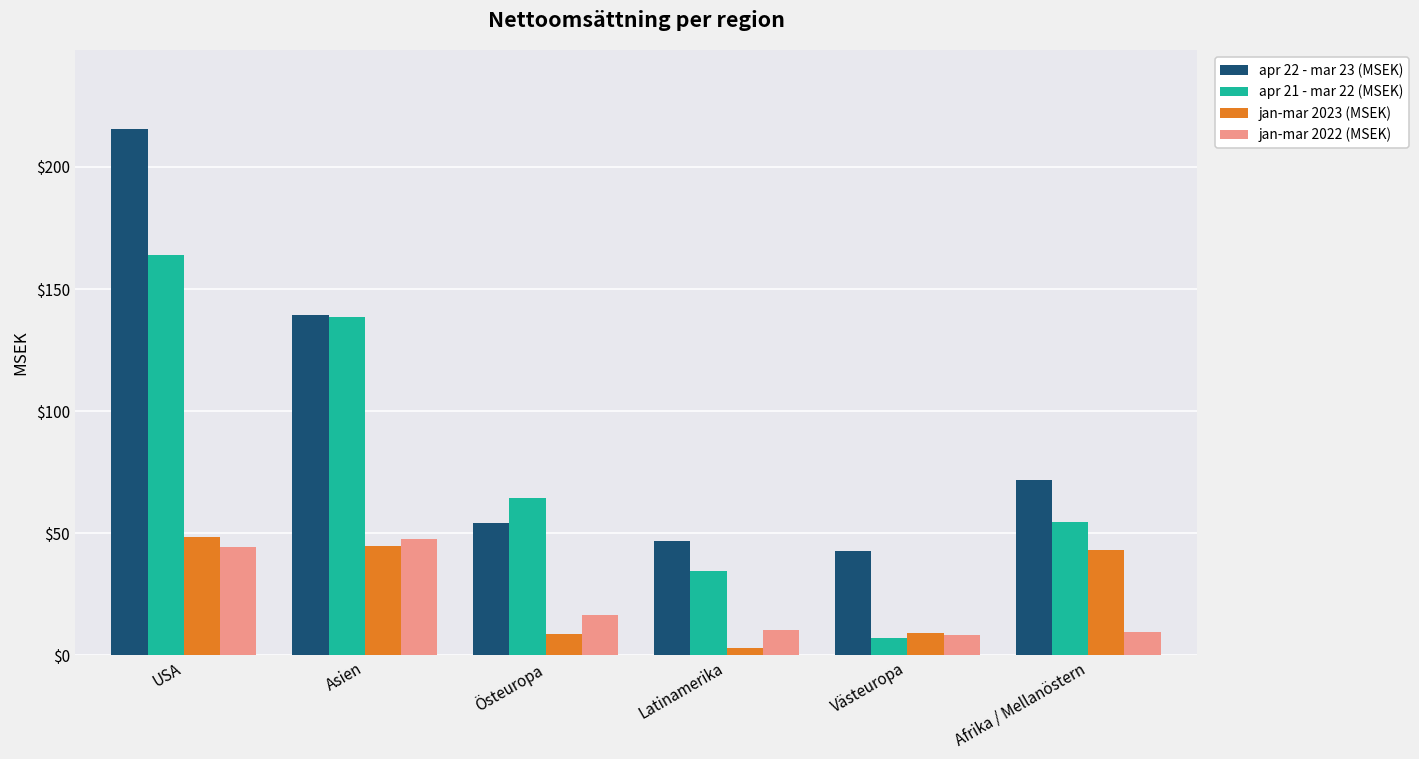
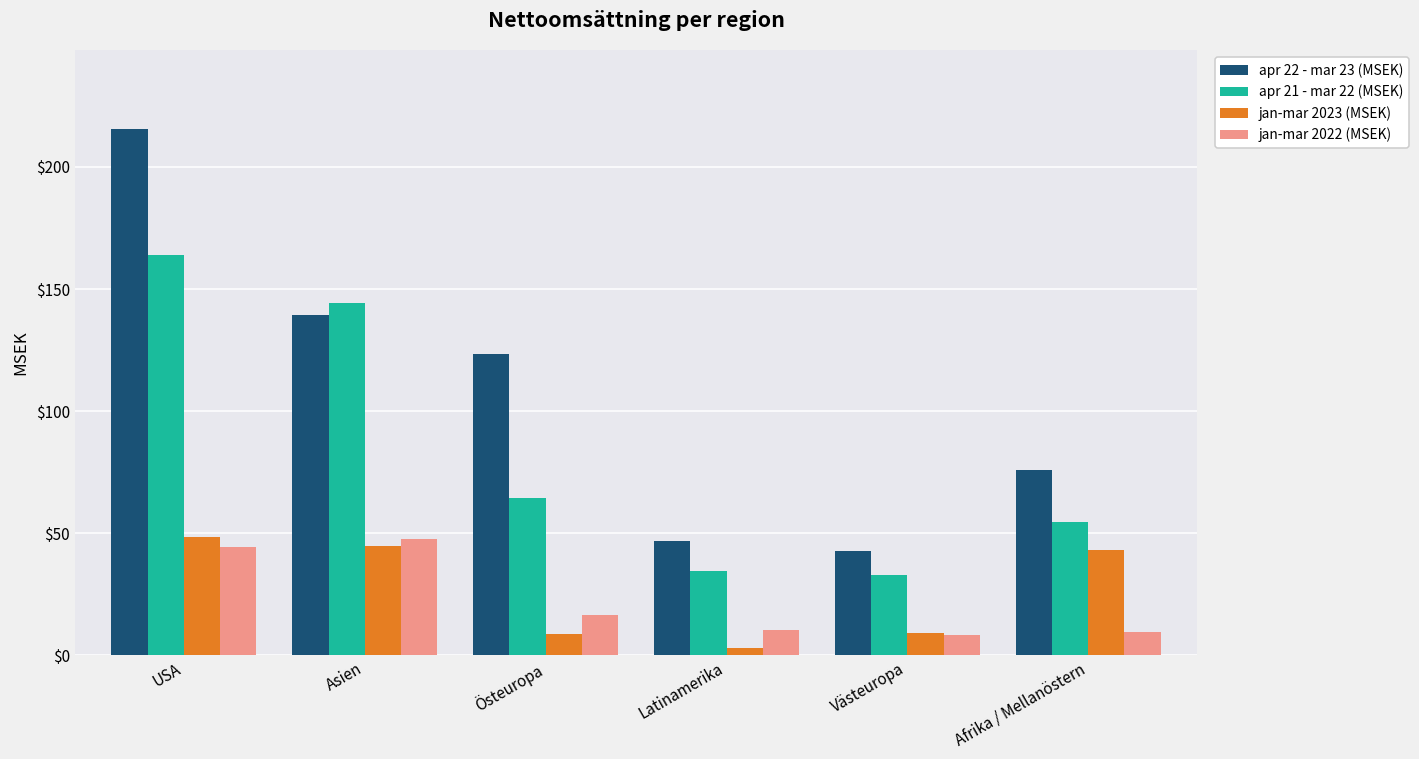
  {
    "apr 22 - mar 23 (MSEK)": {
      "USA": "$215",
      "Asien": "$140",
-     "Östeuropa": "$54",
+     "Östeuropa": "$123",
      "Latinamerika": "$47",
      "Västeuropa": "$43",
-     "Afrika / Mellanöstern": "$72"
+     "Afrika / Mellanöstern": "$76"
    },
    "apr 21 - mar 22 (MSEK)": {
      "USA": "$164",
-     "Asien": "$139",
+     "Asien": "$144",
      "Östeuropa": "$64",
      "Latinamerika": "$35",
-     "Västeuropa": "$7",
+     "Västeuropa": "$33",
      "Afrika / Mellanöstern": "$55"
    },
    "jan-mar 2023 (MSEK)": {
      "USA": "$49",
      "Asien": "$45",
      "Östeuropa": "$9",
      "Latinamerika": "$3",
      "Västeuropa": "$9",
      "Afrika / Mellanöstern": "$43"
    },
    "jan-mar 2022 (MSEK)": {
      "USA": "$44",
      "Asien": "$48",
      "Östeuropa": "$17",
      "Latinamerika": "$10",
      "Västeuropa": "$8",
      "Afrika / Mellanöstern": "$10"
    }
  }
